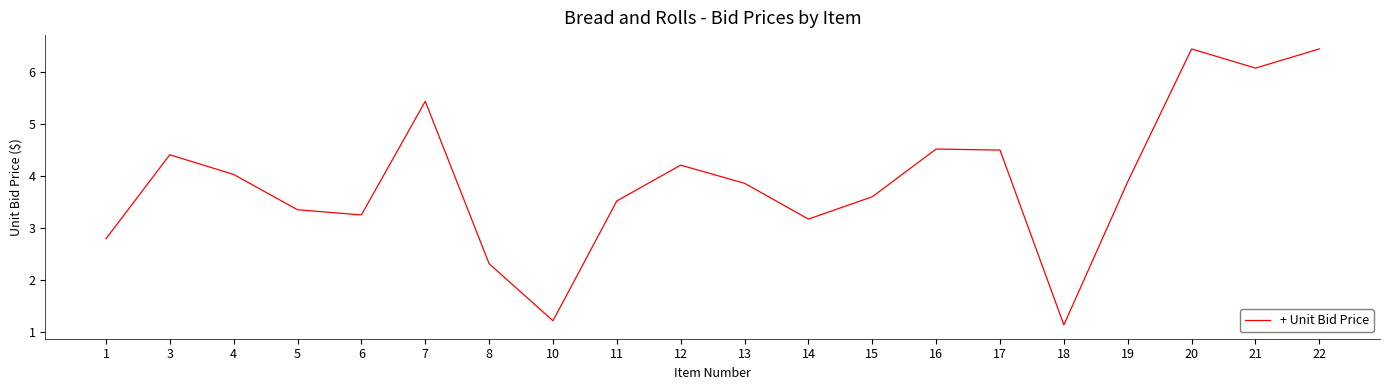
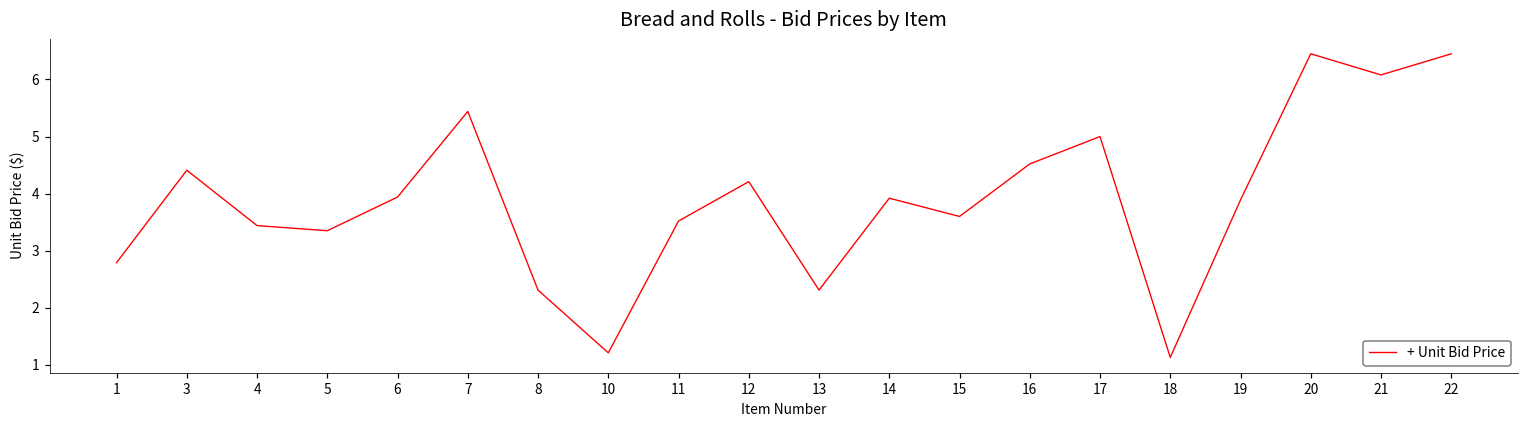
  {
    "1": 2.8,
    "3": 4.4,
-   "4": 4.0,
+   "4": 3.4,
    "5": 3.4,
-   "6": 3.3,
+   "6": 3.9,
    "7": 5.4,
    "8": 2.3,
    "10": 1.2,
    "11": 3.5,
    "12": 4.2,
-   "13": 3.9,
-   "14": 3.2,
+   "13": 2.3,
+   "14": 3.9,
    "15": 3.6,
    "16": 4.5,
-   "17": 4.5,
+   "17": 5.0,
    "18": 1.1,
    "19": 3.9,
    "20": 6.5,
    "21": 6.1,
    "22": 6.5
  }
